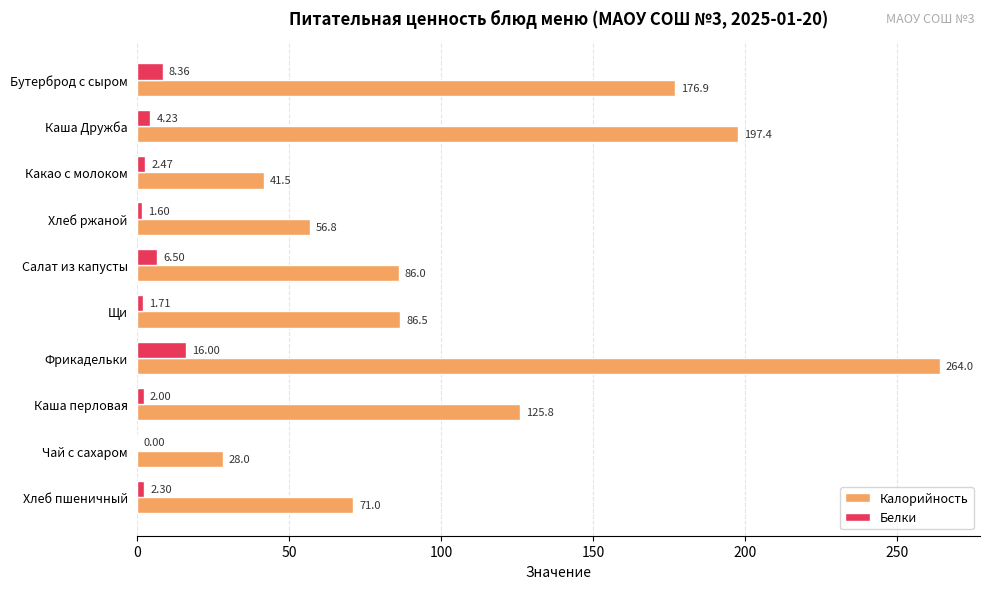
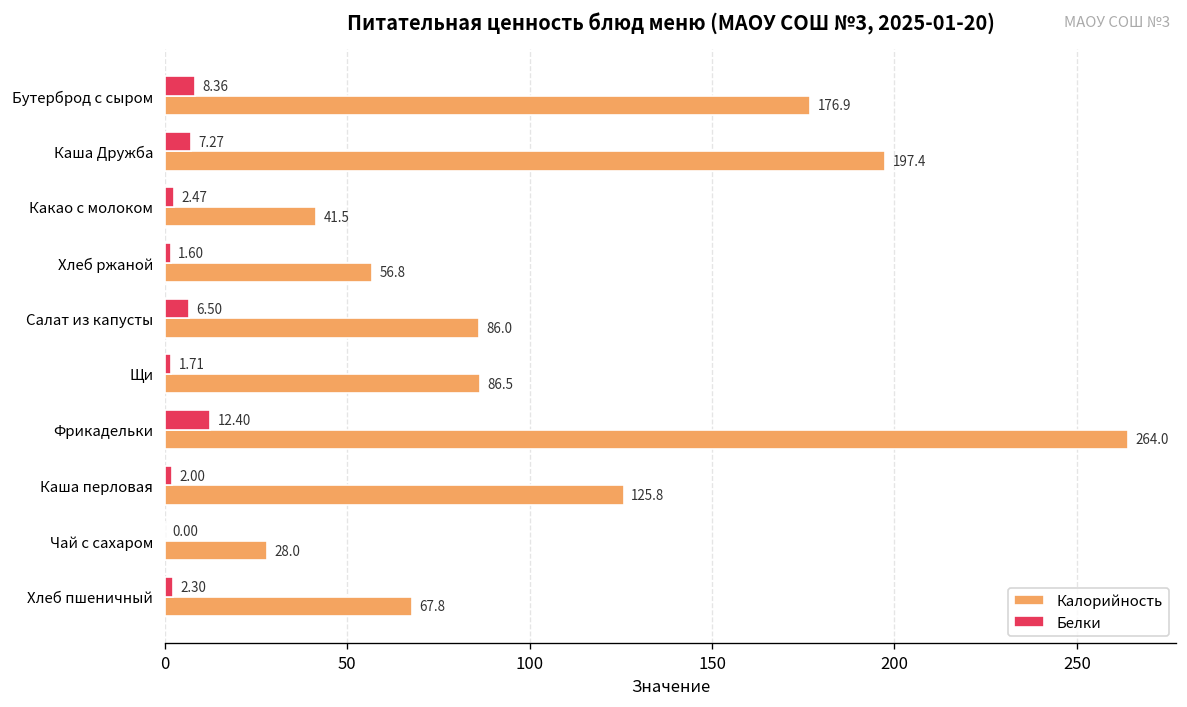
  {
    "Калорийность": {
      "Бутерброд с сыром": 176.9,
      "Каша Дружба": 197.4,
      "Какао с молоком": 41.5,
      "Хлеб ржаной": 56.8,
      "Салат из капусты": 86.0,
      "Щи": 86.5,
      "Фрикадельки": 264.0,
      "Каша перловая": 125.8,
      "Чай с сахаром": 28.0,
-     "Хлеб пшеничный": 71.0
+     "Хлеб пшеничный": 67.8
    },
    "Белки": {
      "Бутерброд с сыром": 8.36,
-     "Каша Дружба": 4.23,
+     "Каша Дружба": 7.27,
      "Какао с молоком": 2.47,
      "Хлеб ржаной": 1.60,
      "Салат из капусты": 6.50,
      "Щи": 1.71,
-     "Фрикадельки": 16.00,
+     "Фрикадельки": 12.40,
      "Каша перловая": 2.00,
      "Чай с сахаром": 0.00,
      "Хлеб пшеничный": 2.30
    }
  }
